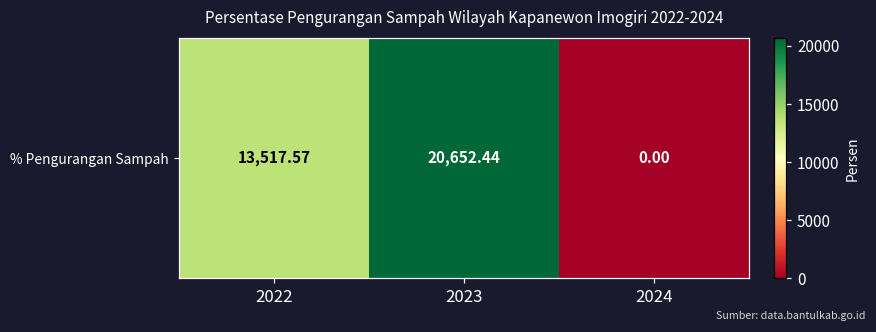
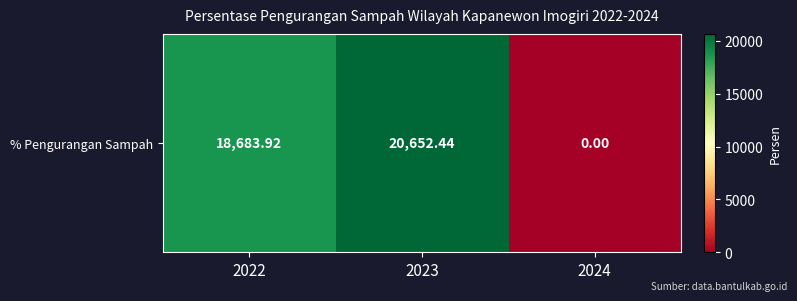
  {
    "% Pengurangan Sampah": {
-     "2022": "13,517.57",
+     "2022": "18,683.92",
      "2023": "20,652.44",
      "2024": "0.00"
    }
  }
